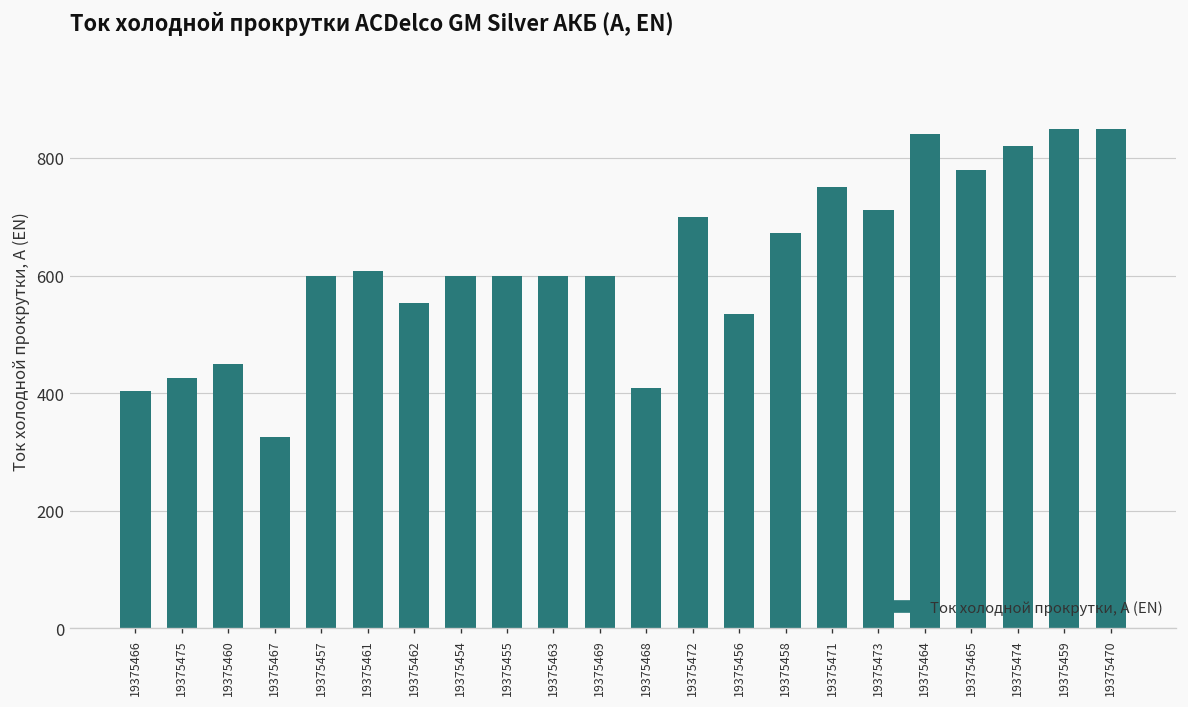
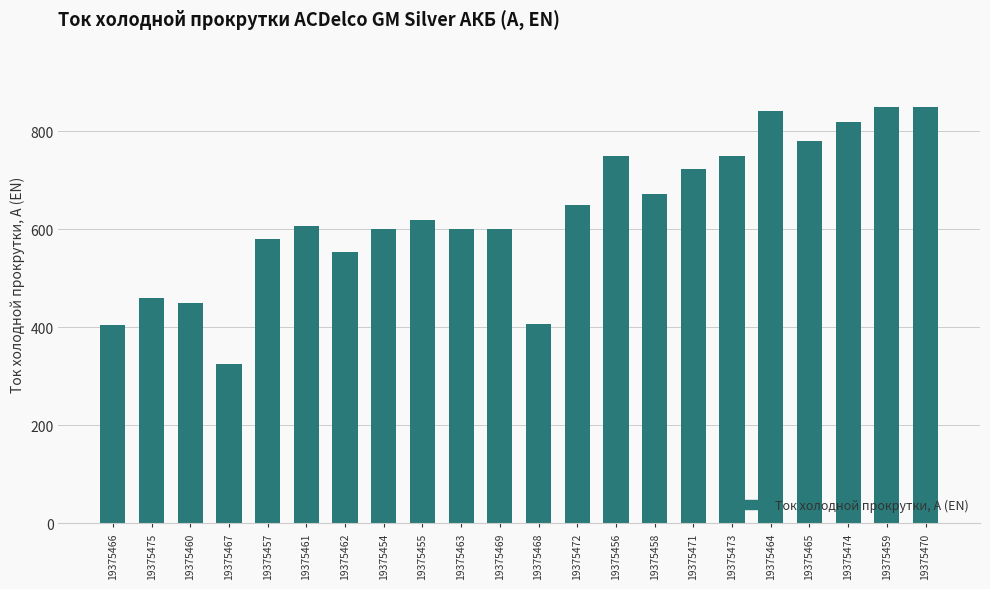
  {
    "19375466": 400,
-   "19375475": 430,
+   "19375475": 460,
    "19375460": 450,
    "19375467": 330,
-   "19375457": 600,
+   "19375457": 580,
    "19375461": 610,
    "19375462": 550,
    "19375454": 600,
-   "19375455": 600,
+   "19375455": 620,
    "19375463": 600,
    "19375469": 600,
    "19375468": 410,
-   "19375472": 700,
-   "19375456": 540,
+   "19375472": 650,
+   "19375456": 750,
    "19375458": 670,
-   "19375471": 750,
-   "19375473": 710,
+   "19375471": 720,
+   "19375473": 750,
    "19375464": 840,
    "19375465": 780,
    "19375474": 820,
    "19375459": 850,
    "19375470": 850
  }
